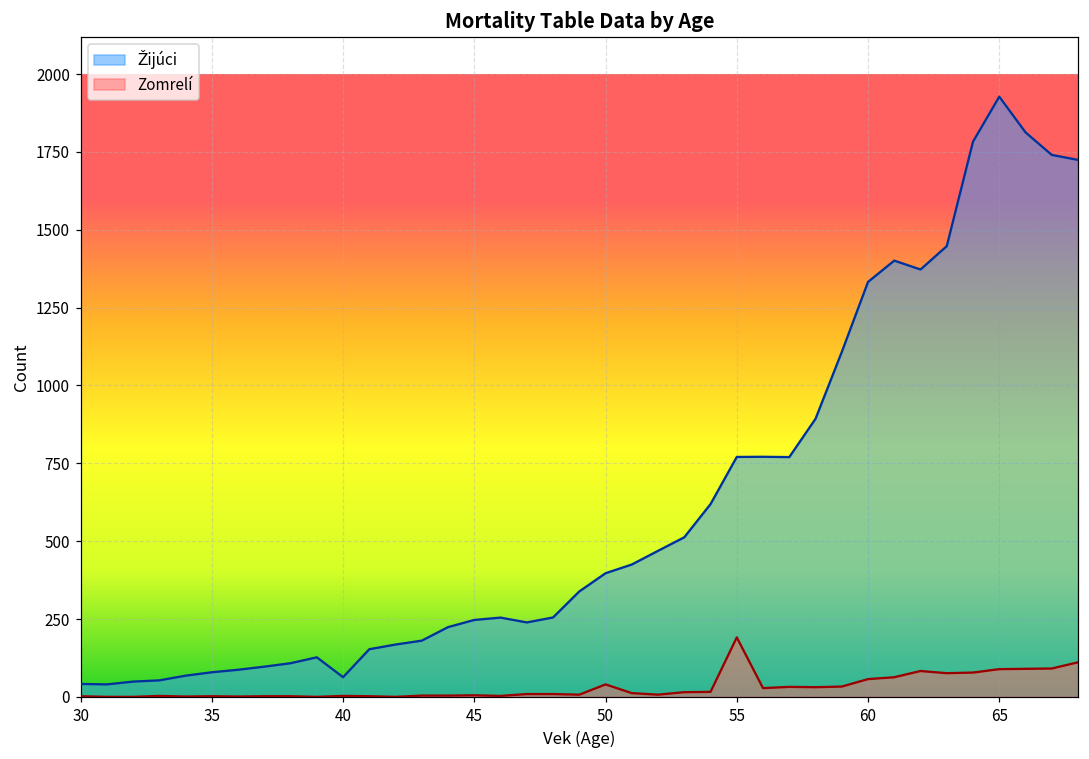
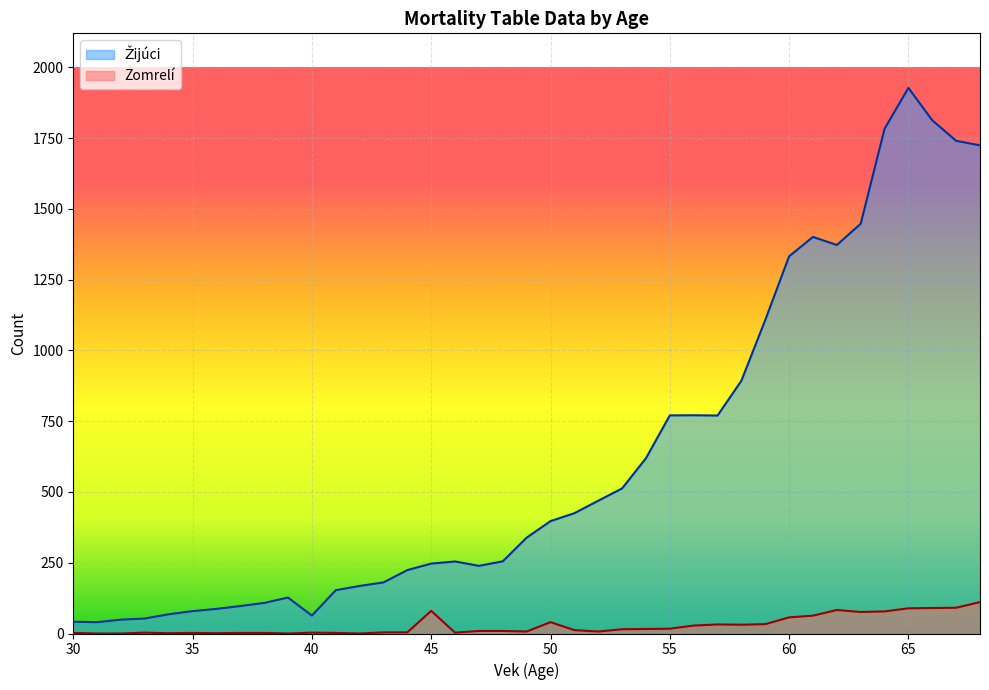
  {
    "Žijúci": {
      "30": 40,
      "35": 80,
      "40": 60,
      "45": 250,
      "50": 400,
      "55": 770,
      "60": 1330,
      "65": 1930
    },
    "Zomrelí": {
      "30": 0,
      "35": 0,
      "40": 0,
-     "45": 10,
+     "45": 80,
      "50": 40,
-     "55": 190,
+     "55": 20,
      "60": 60,
      "65": 90
    }
  }
